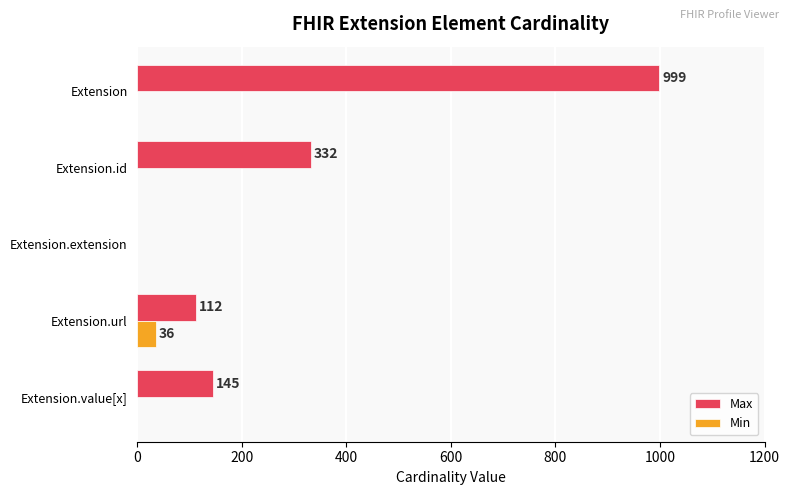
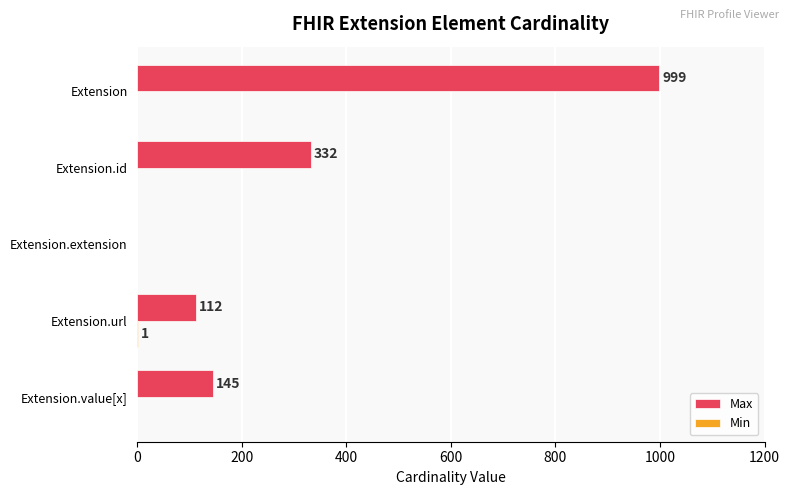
  {
    "Max": {
      "Extension": 999,
      "Extension.id": 332,
      "Extension.url": 112,
      "Extension.value[x]": 145
    },
    "Min": {
-     "Extension.url": 36
+     "Extension.url": 1
    }
  }
